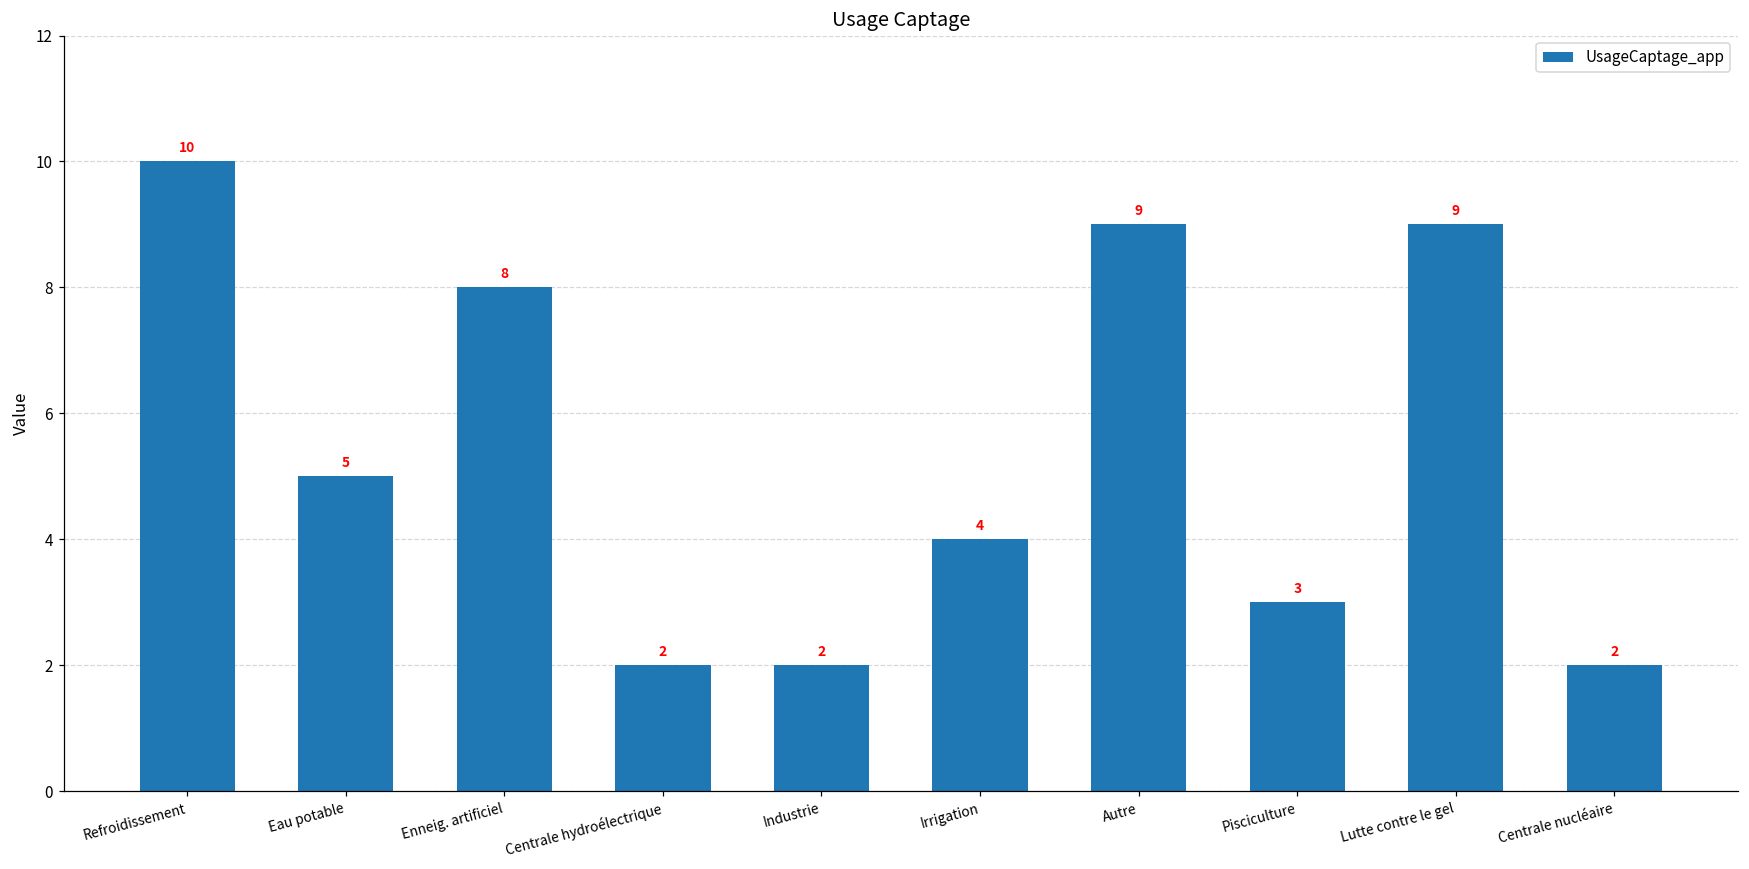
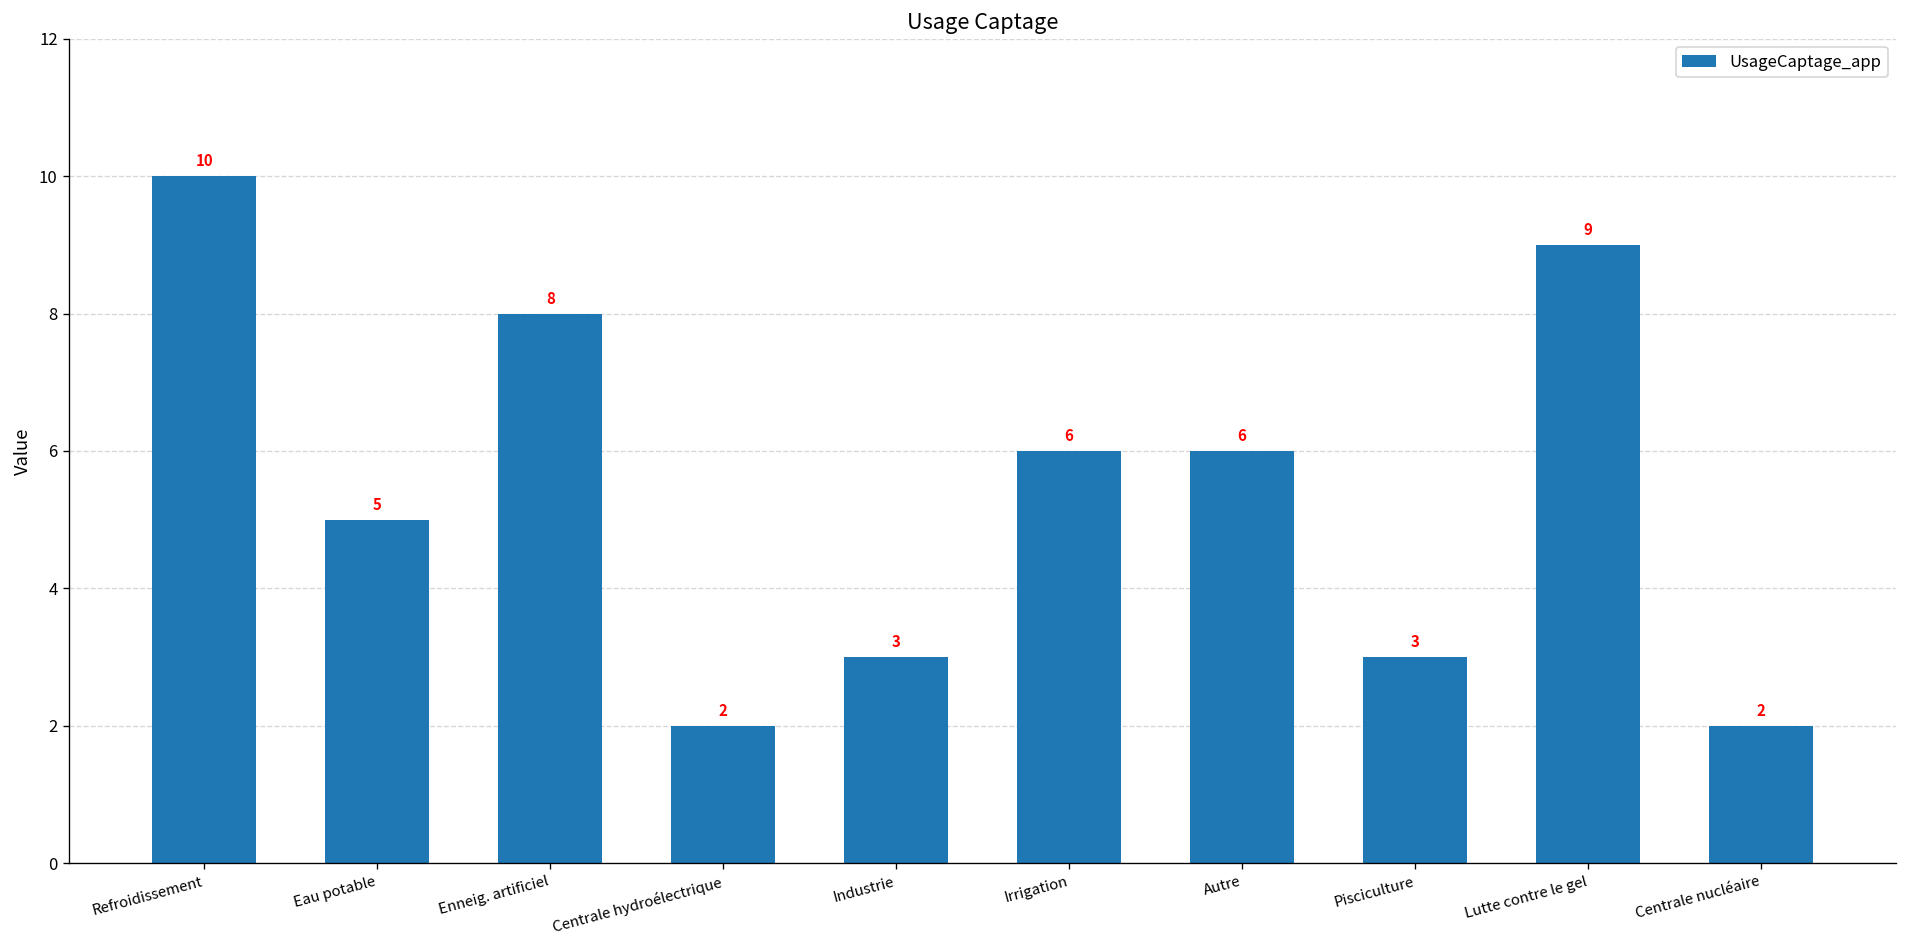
  {
    "Refroidissement": 10,
    "Eau potable": 5,
    "Enneig. artificiel": 8,
    "Centrale hydroélectrique": 2,
-   "Industrie": 2,
-   "Irrigation": 4,
-   "Autre": 9,
+   "Industrie": 3,
+   "Irrigation": 6,
+   "Autre": 6,
    "Pisciculture": 3,
    "Lutte contre le gel": 9,
    "Centrale nucléaire": 2
  }
